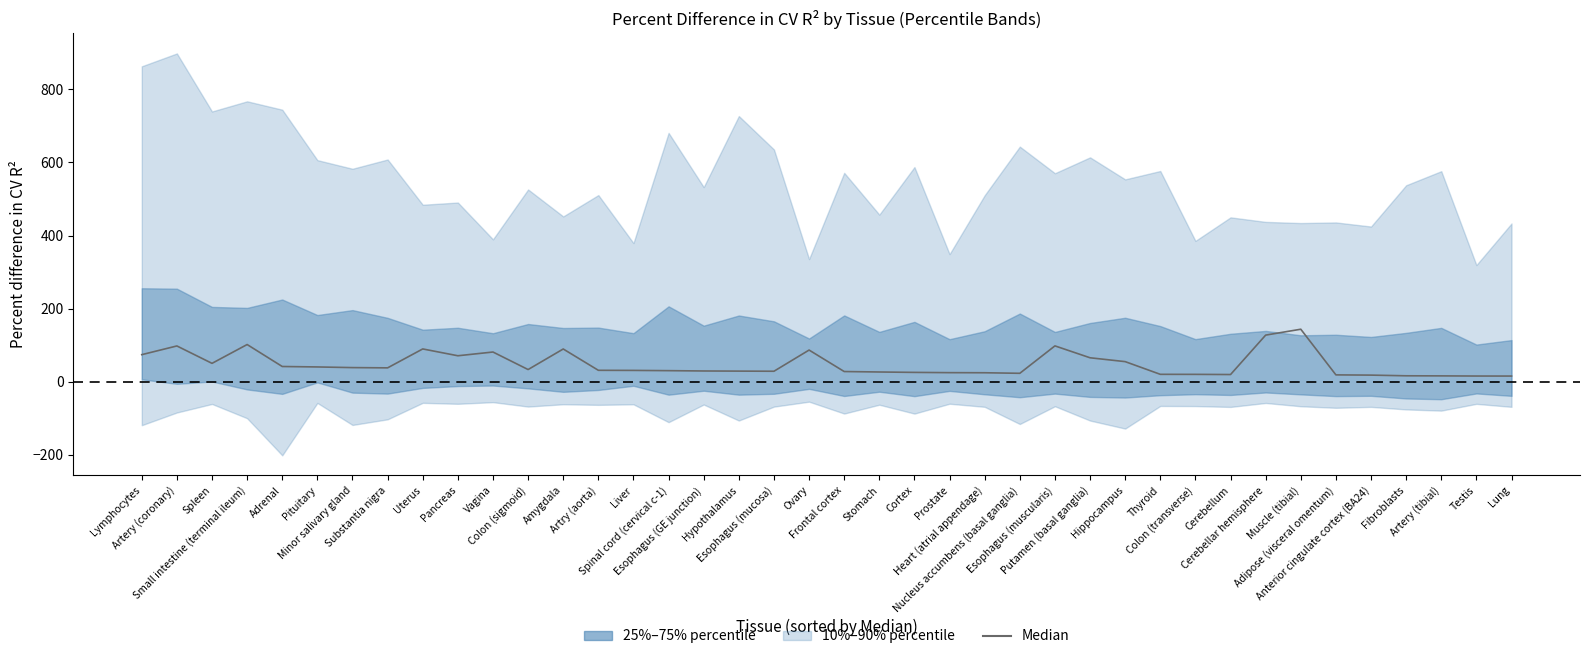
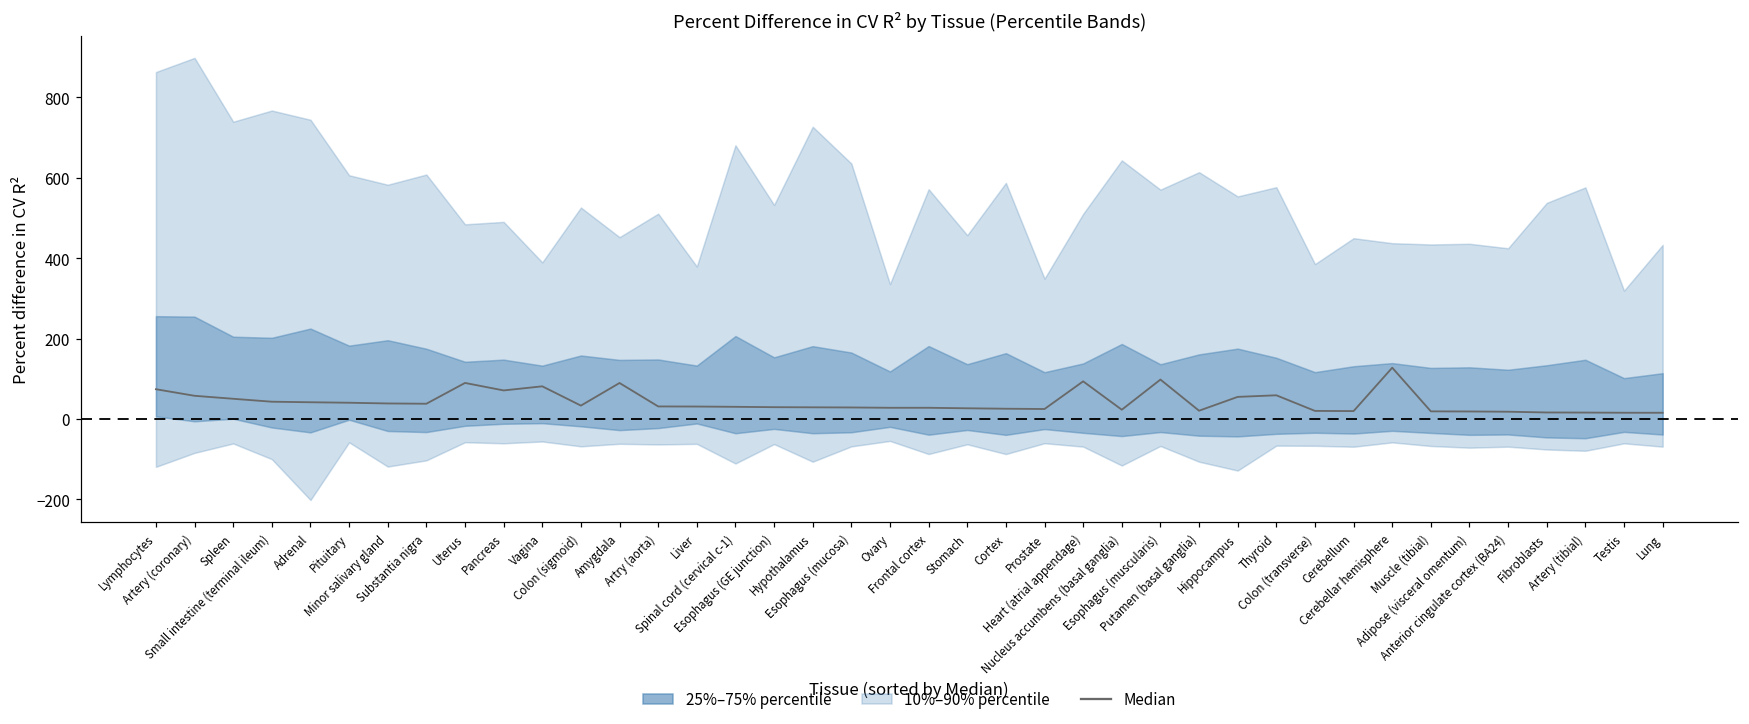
  {
    "Median": {
      "Lymphocytes": 70,
-     "Artery (coronary)": 100,
+     "Artery (coronary)": 60,
      "Spleen": 50,
-     "Small intestine (terminal ileum)": 100,
+     "Small intestine (terminal ileum)": 40,
      "Adrenal": 40,
      "Pituitary": 40,
      "Minor salivary gland": 40,
      "Substantia nigra": 40,
      "Uterus": 90,
      "Pancreas": 70,
      "Vagina": 80,
      "Colon (sigmoid)": 30,
      "Amygdala": 90,
      "Artry (aorta)": 30,
      "Liver": 30,
      "Spinal cord (cervical c-1)": 30,
      "Esophagus (GE junction)": 30,
      "Hypothalamus": 30,
      "Esophagus (mucosa)": 30,
-     "Ovary": 90,
+     "Ovary": 30,
      "Frontal cortex": 30,
      "Stomach": 30,
      "Cortex": 30,
      "Prostate": 20,
-     "Heart (atrial appendage)": 20,
+     "Heart (atrial appendage)": 90,
      "Nucleus accumbens (basal ganglia)": 20,
      "Esophagus (muscularis)": 100,
-     "Putamen (basal ganglia)": 70,
+     "Putamen (basal ganglia)": 20,
      "Hippocampus": 50,
-     "Thyroid": 20,
+     "Thyroid": 60,
      "Colon (transverse)": 20,
      "Cerebellum": 20,
      "Cerebellar hemisphere": 130,
-     "Muscle (tibial)": 140,
+     "Muscle (tibial)": 20,
      "Adipose (visceral omentum)": 20,
      "Anterior cingulate cortex (BA24)": 20,
      "Fibroblasts": 20,
      "Artery (tibial)": 20,
      "Testis": 20,
      "Lung": 20
    }
  }
